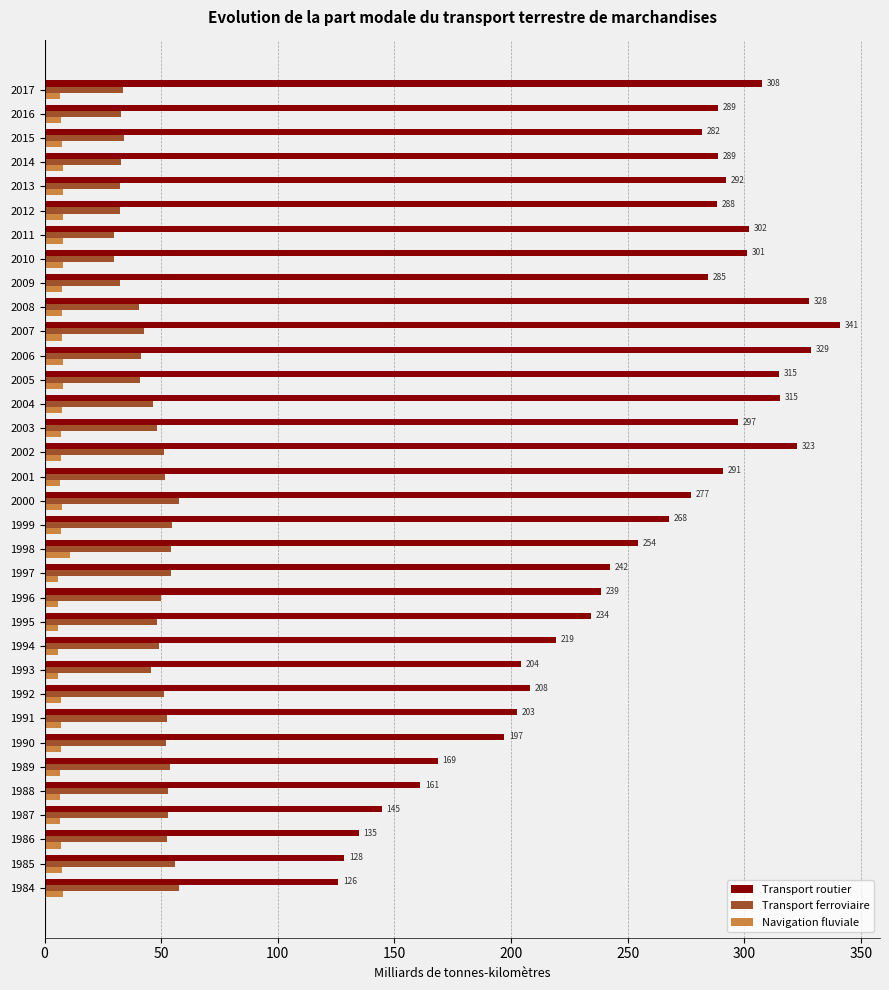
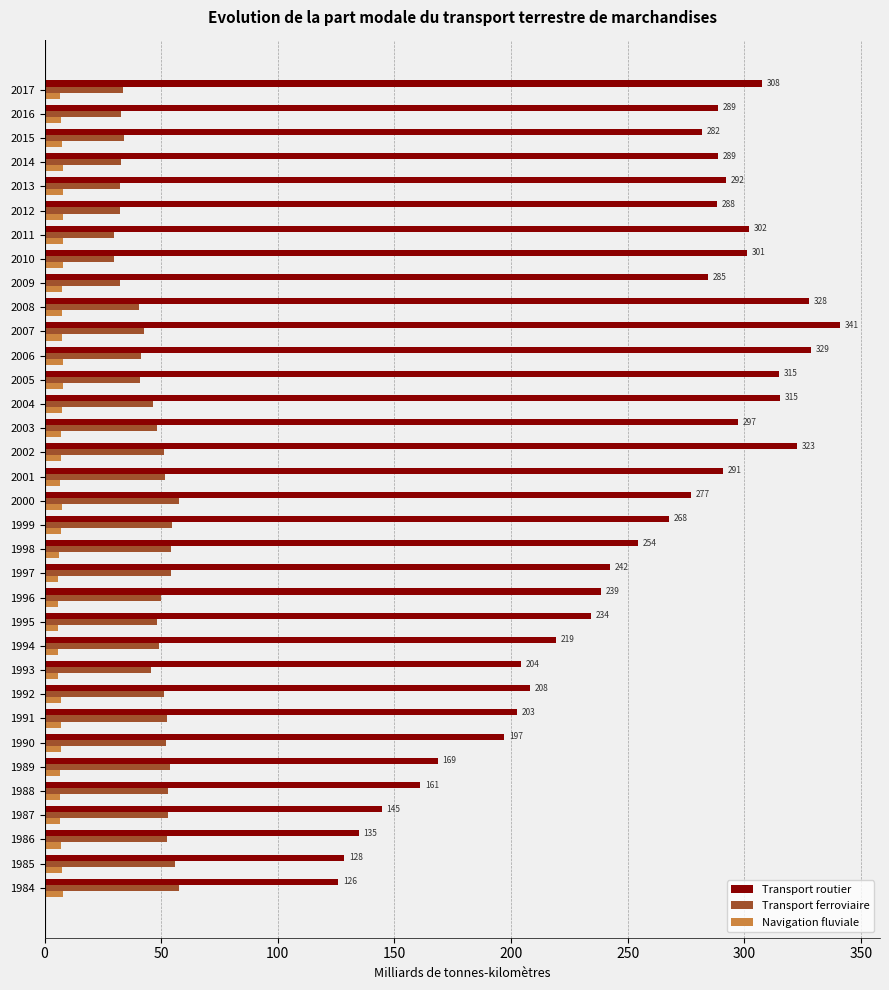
  {
    "Transport routier": {
      "2017": 308,
      "2016": 289,
      "2015": 282,
      "2014": 289,
      "2013": 292,
      "2012": 288,
      "2011": 302,
      "2010": 301,
      "2009": 285,
      "2008": 328,
      "2007": 341,
      "2006": 329,
      "2005": 315,
      "2004": 315,
      "2003": 297,
      "2002": 323,
      "2001": 291,
      "2000": 277,
      "1999": 268,
      "1998": 254,
      "1997": 242,
      "1996": 239,
      "1995": 234,
      "1994": 219,
      "1993": 204,
      "1992": 208,
      "1991": 203,
      "1990": 197,
      "1989": 169,
      "1988": 161,
      "1987": 145,
      "1986": 135,
      "1985": 128,
      "1984": 126
    },
    "Transport ferroviaire": {
      "2017": 33,
      "2016": 33,
      "2015": 34,
      "2014": 33,
      "2013": 32,
      "2012": 33,
      "2011": 30,
      "2010": 30,
      "2009": 32,
      "2008": 40,
      "2007": 43,
      "2006": 41,
      "2005": 41,
      "2004": 46,
      "2003": 48,
      "2002": 51,
      "2001": 52,
      "2000": 58,
      "1999": 55,
      "1998": 54,
      "1997": 54,
      "1996": 50,
      "1995": 48,
      "1994": 49,
      "1993": 46,
      "1992": 51,
      "1991": 52,
      "1990": 52,
      "1989": 54,
      "1988": 53,
      "1987": 53,
      "1986": 53,
      "1985": 56,
      "1984": 58
    },
    "Navigation fluviale": {
      "2017": 7,
      "2016": 7,
      "2015": 7,
      "2014": 8,
      "2013": 8,
      "2012": 8,
      "2011": 8,
      "2010": 8,
      "2009": 7,
      "2008": 8,
      "2007": 8,
      "2006": 8,
      "2005": 8,
      "2004": 7,
      "2003": 7,
      "2002": 7,
      "2001": 7,
      "2000": 7,
      "1999": 7,
-     "1998": 11,
+     "1998": 6,
      "1997": 6,
      "1996": 6,
      "1995": 6,
      "1994": 6,
      "1993": 6,
      "1992": 7,
      "1991": 7,
      "1990": 7,
      "1989": 7,
      "1988": 7,
      "1987": 7,
      "1986": 7,
      "1985": 8,
      "1984": 8
    }
  }
